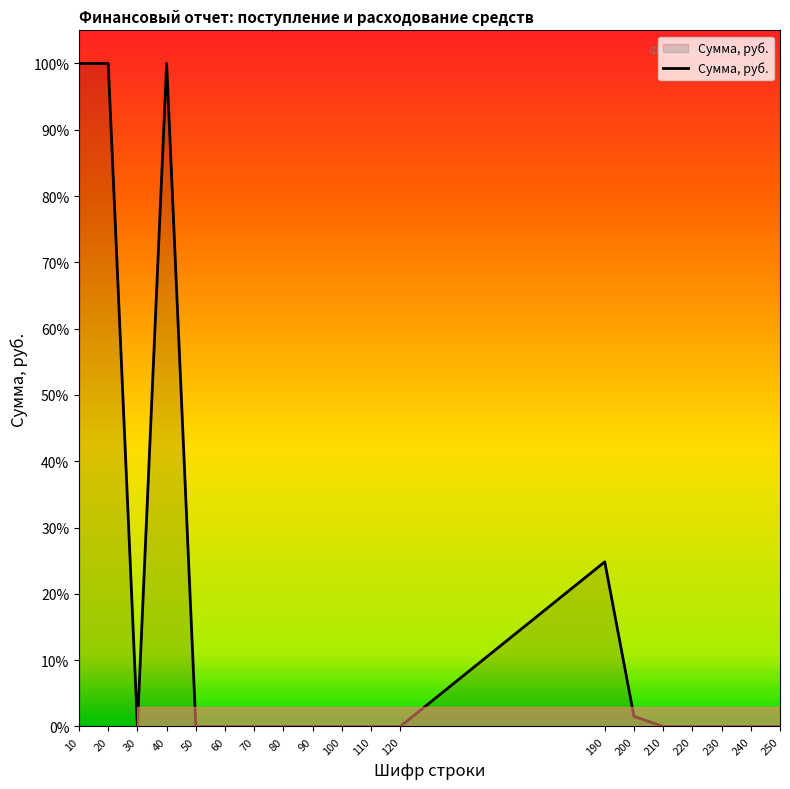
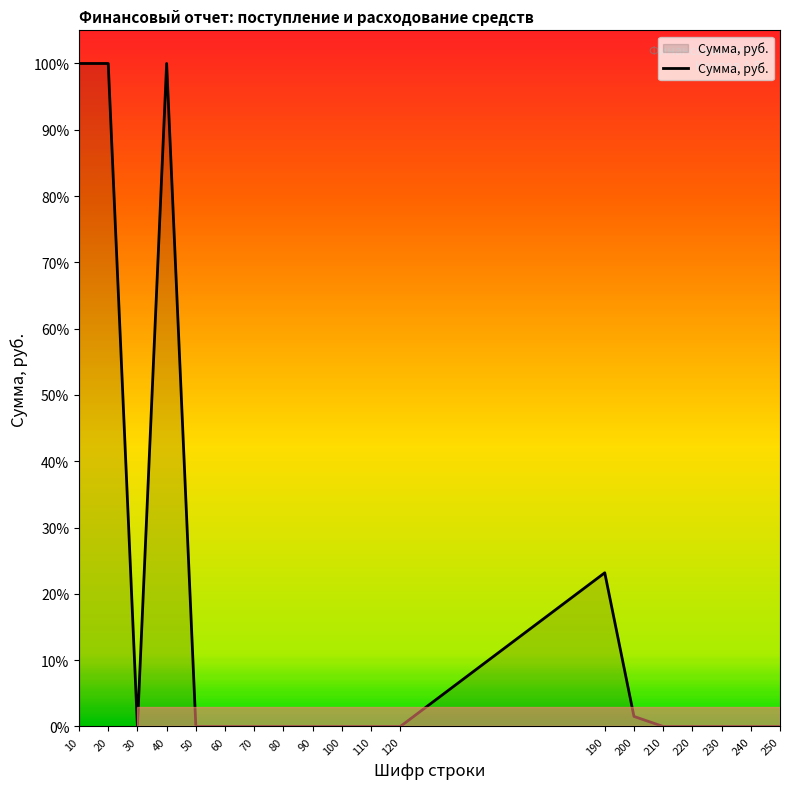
  {
    "10": "100%",
    "20": "100%",
    "40": "100%",
-   "190": "25%"
+   "190": "23%"
  }
